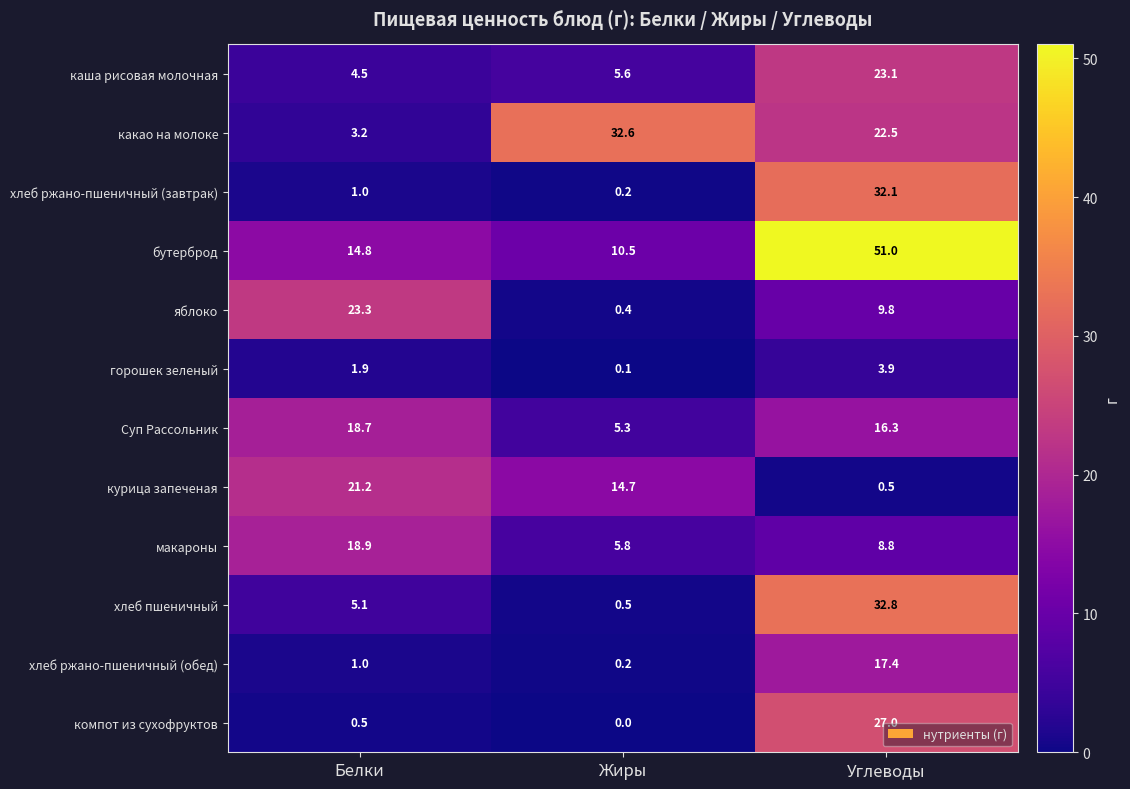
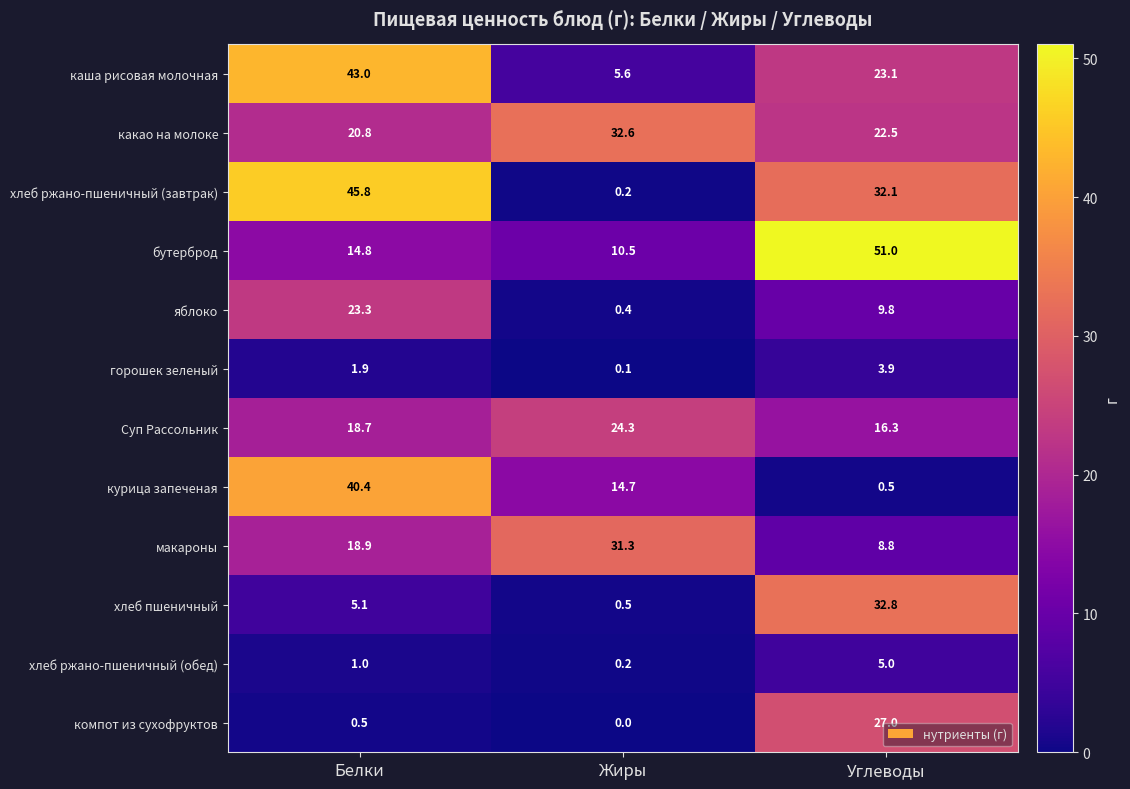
  {
    "каша рисовая молочная": {
-     "Белки": 4.5,
+     "Белки": 43.0,
      "Жиры": 5.6,
      "Углеводы": 23.1
    },
    "какао на молоке": {
-     "Белки": 3.2,
+     "Белки": 20.8,
      "Жиры": 32.6,
      "Углеводы": 22.5
    },
    "хлеб ржано-пшеничный (завтрак)": {
-     "Белки": 1.0,
+     "Белки": 45.8,
      "Жиры": 0.2,
      "Углеводы": 32.1
    },
    "бутерброд": {
      "Белки": 14.8,
      "Жиры": 10.5,
      "Углеводы": 51.0
    },
    "яблоко": {
      "Белки": 23.3,
      "Жиры": 0.4,
      "Углеводы": 9.8
    },
    "горошек зеленый": {
      "Белки": 1.9,
      "Жиры": 0.1,
      "Углеводы": 3.9
    },
    "Суп Рассольник": {
      "Белки": 18.7,
-     "Жиры": 5.3,
+     "Жиры": 24.3,
      "Углеводы": 16.3
    },
    "курица запеченая": {
-     "Белки": 21.2,
+     "Белки": 40.4,
      "Жиры": 14.7,
      "Углеводы": 0.5
    },
    "макароны": {
      "Белки": 18.9,
-     "Жиры": 5.8,
+     "Жиры": 31.3,
      "Углеводы": 8.8
    },
    "хлеб пшеничный": {
      "Белки": 5.1,
      "Жиры": 0.5,
      "Углеводы": 32.8
    },
    "хлеб ржано-пшеничный (обед)": {
      "Белки": 1.0,
      "Жиры": 0.2,
-     "Углеводы": 17.4
+     "Углеводы": 5.0
    },
    "компот из сухофруктов": {
      "Белки": 0.5,
      "Жиры": 0.0
    }
  }
